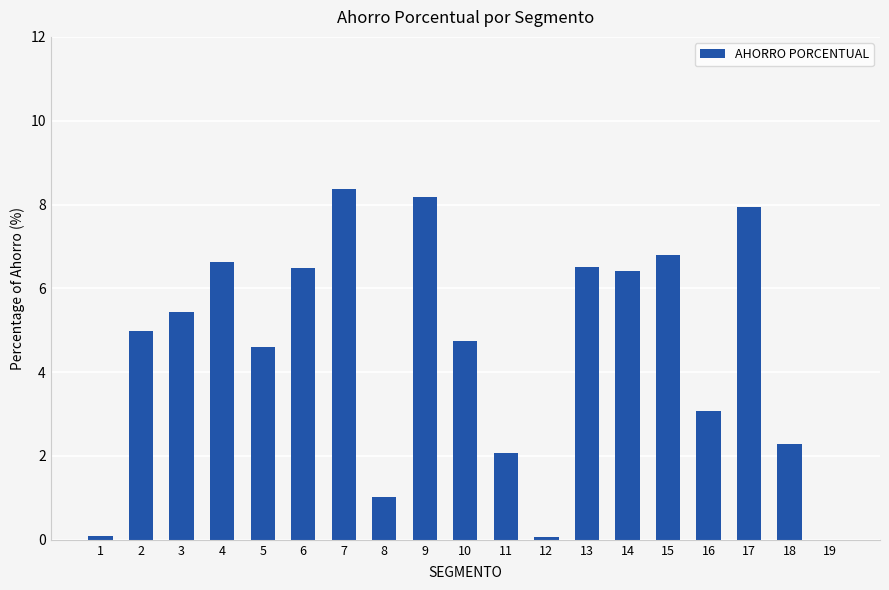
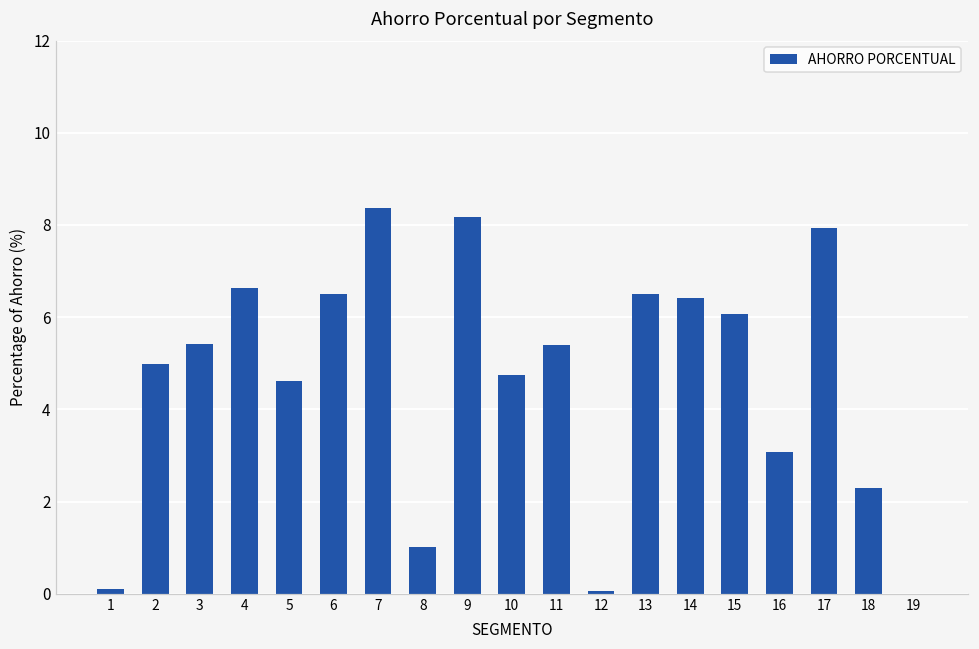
  {
    "1": 0.1,
    "2": 5.0,
    "3": 5.4,
    "4": 6.6,
    "5": 4.6,
    "6": 6.5,
    "7": 8.4,
    "8": 1.0,
    "9": 8.2,
    "10": 4.8,
-   "11": 2.1,
+   "11": 5.4,
    "12": 0.1,
    "13": 6.5,
    "14": 6.4,
-   "15": 6.8,
+   "15": 6.1,
    "16": 3.1,
    "17": 7.9,
    "18": 2.3,
    "19": 0.0
  }
